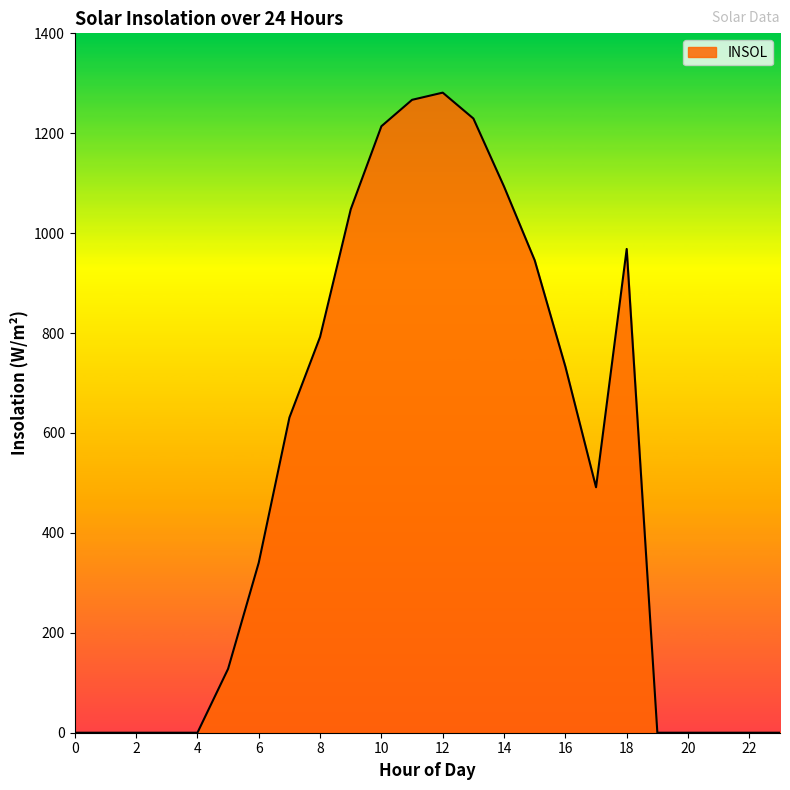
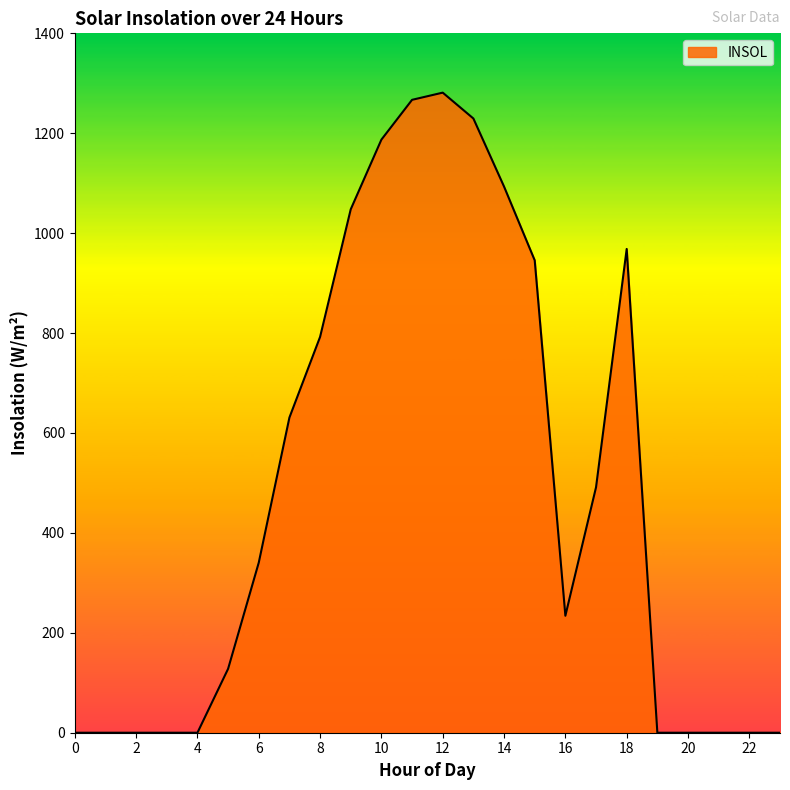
  {
    "0": 0,
    "2": 0,
    "4": 0,
    "6": 340,
    "8": 790,
-   "10": 1210,
+   "10": 1190,
    "12": 1280,
    "14": 1090,
-   "16": 730,
+   "16": 230,
    "18": 970,
    "20": 0,
    "22": 0
  }
